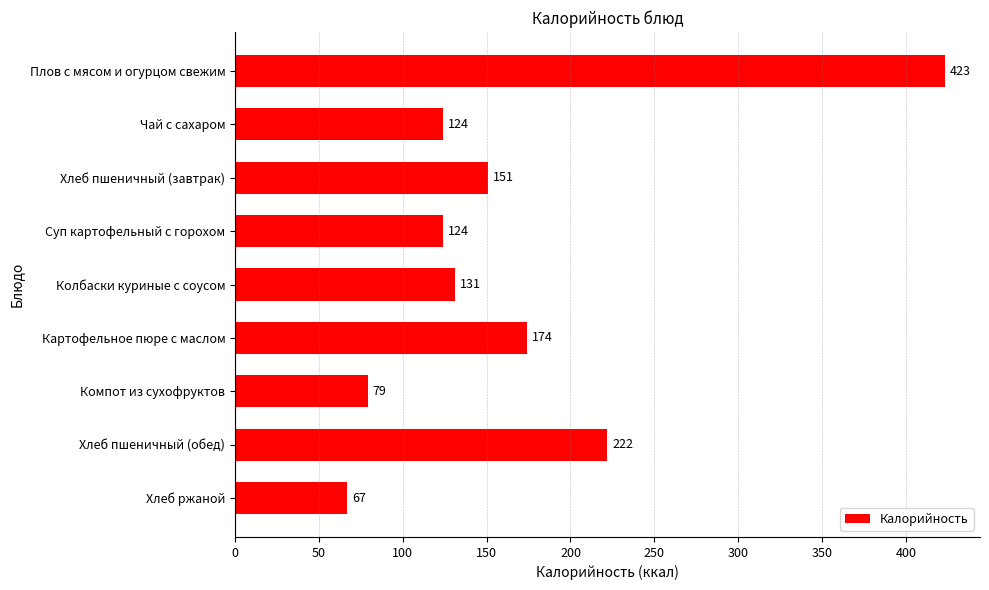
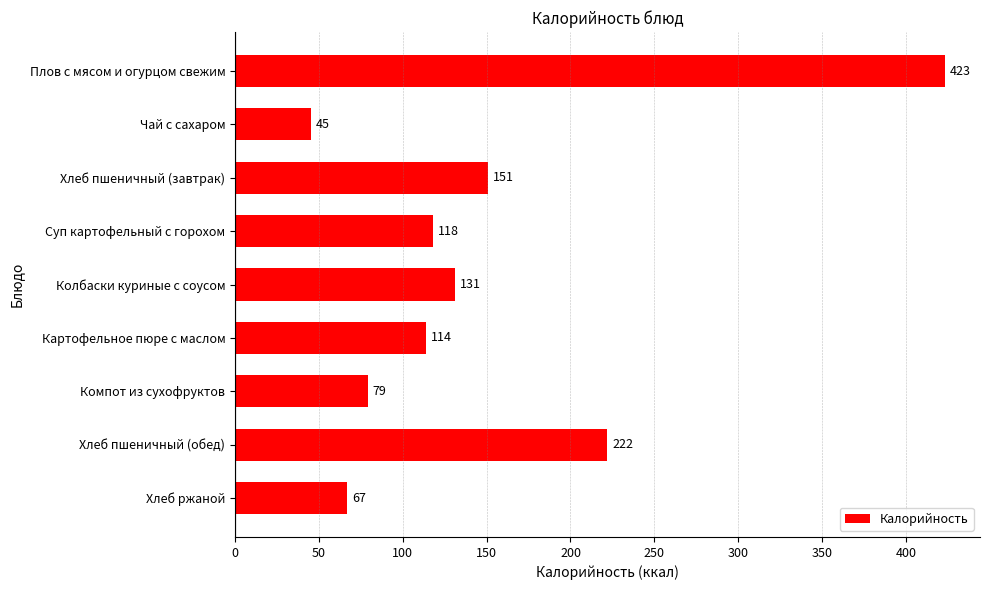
  {
    "Плов с мясом и огурцом свежим": 423,
-   "Чай с сахаром": 124,
+   "Чай с сахаром": 45,
    "Хлеб пшеничный (завтрак)": 151,
-   "Суп картофельный с горохом": 124,
+   "Суп картофельный с горохом": 118,
    "Колбаски куриные с соусом": 131,
-   "Картофельное пюре с маслом": 174,
+   "Картофельное пюре с маслом": 114,
    "Компот из сухофруктов": 79,
    "Хлеб пшеничный (обед)": 222,
    "Хлеб ржаной": 67
  }
